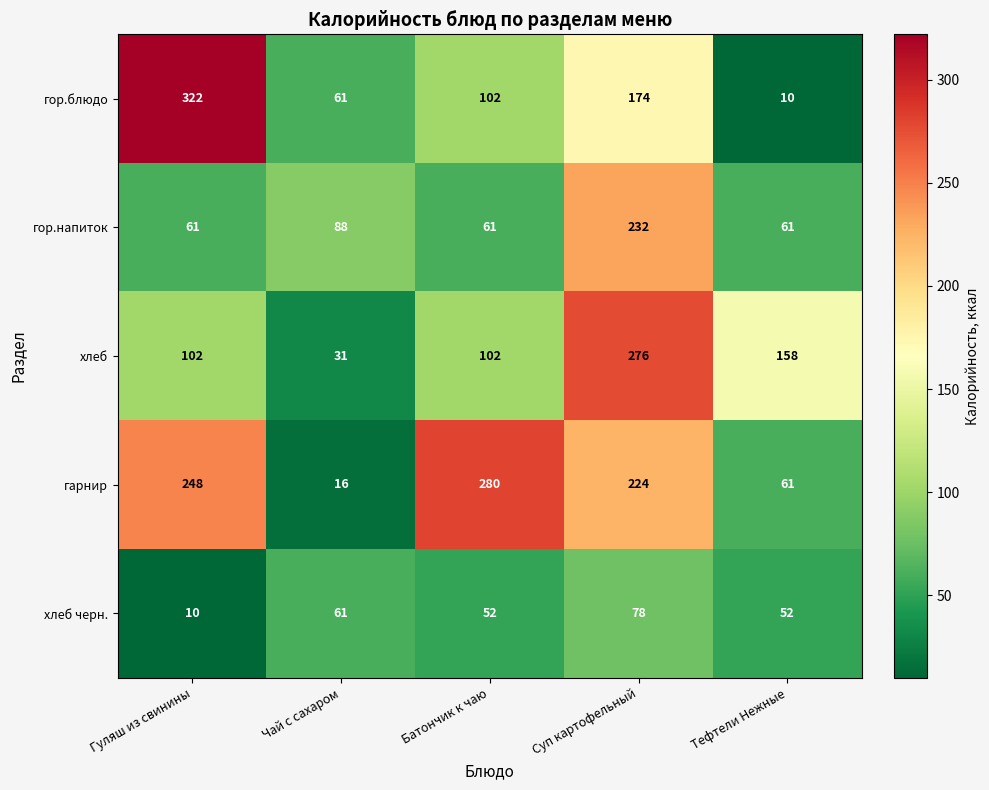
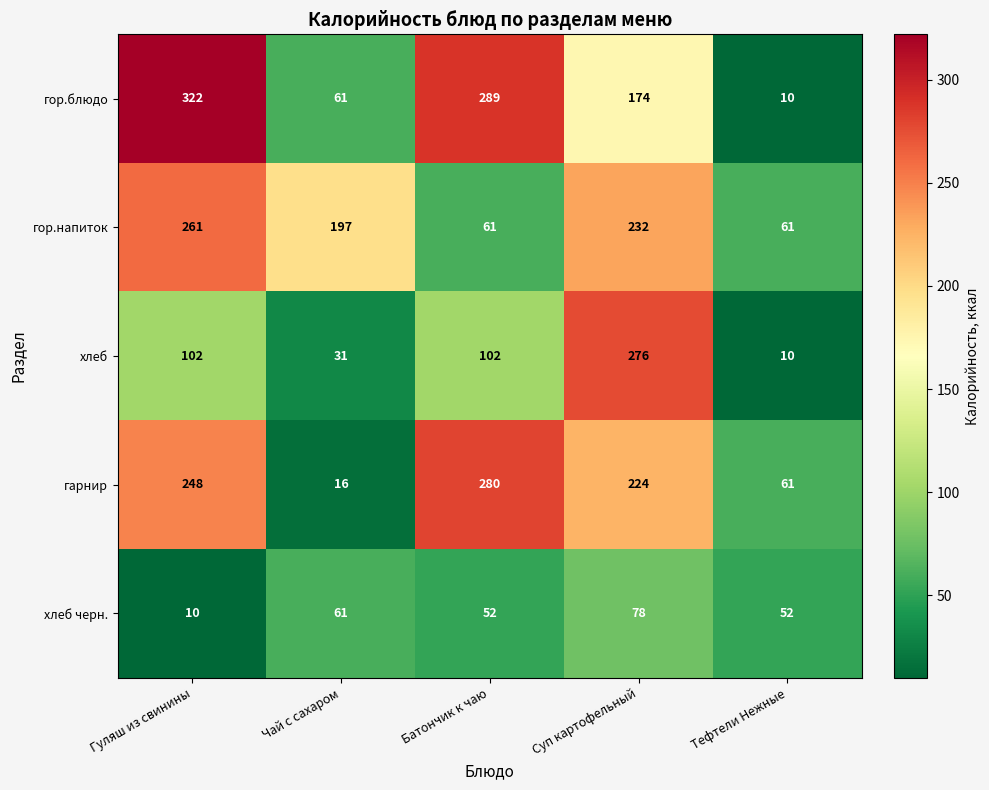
  {
    "гор.блюдо": {
      "Гуляш из свинины": 322,
      "Чай с сахаром": 61,
-     "Батончик к чаю": 102,
+     "Батончик к чаю": 289,
      "Суп картофельный": 174,
      "Тефтели Нежные": 10
    },
    "гор.напиток": {
-     "Гуляш из свинины": 61,
-     "Чай с сахаром": 88,
+     "Гуляш из свинины": 261,
+     "Чай с сахаром": 197,
      "Батончик к чаю": 61,
      "Суп картофельный": 232,
      "Тефтели Нежные": 61
    },
    "хлеб": {
      "Гуляш из свинины": 102,
      "Чай с сахаром": 31,
      "Батончик к чаю": 102,
      "Суп картофельный": 276,
-     "Тефтели Нежные": 158
+     "Тефтели Нежные": 10
    },
    "гарнир": {
      "Гуляш из свинины": 248,
      "Чай с сахаром": 16,
      "Батончик к чаю": 280,
      "Суп картофельный": 224,
      "Тефтели Нежные": 61
    },
    "хлеб черн.": {
      "Гуляш из свинины": 10,
      "Чай с сахаром": 61,
      "Батончик к чаю": 52,
      "Суп картофельный": 78,
      "Тефтели Нежные": 52
    }
  }
